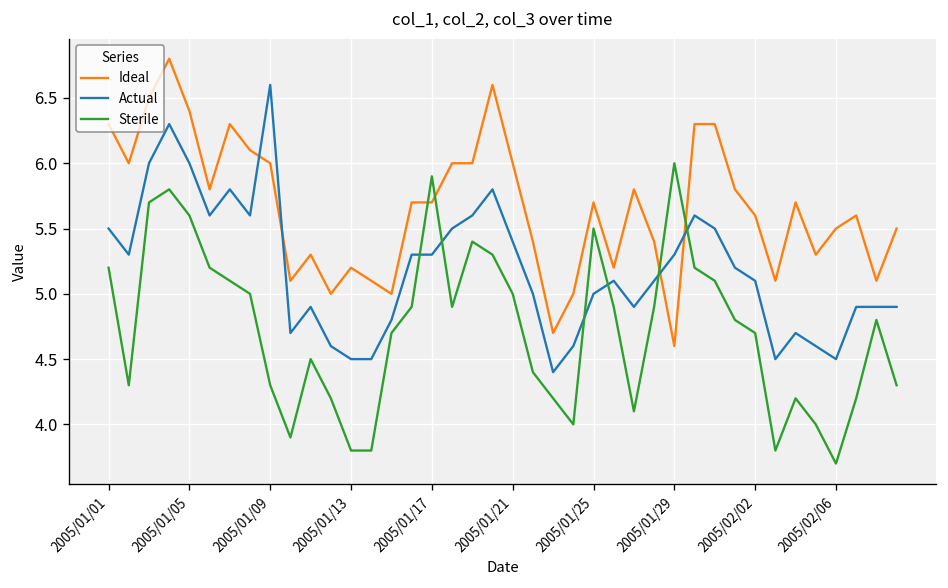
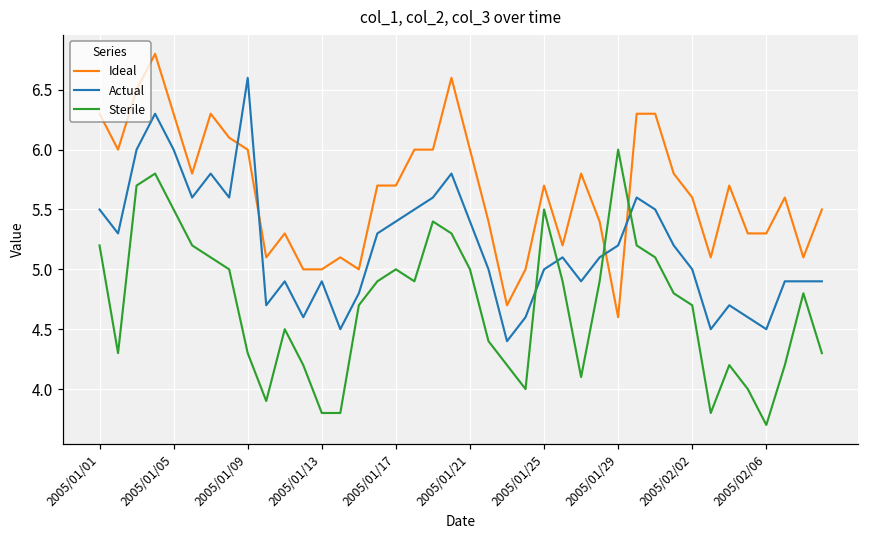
  {
    "Ideal": {
      "2005/01/01": 6.3,
-     "2005/01/05": 6.4,
+     "2005/01/05": 6.3,
      "2005/01/09": 6.0,
-     "2005/01/13": 5.2,
+     "2005/01/13": 5.0,
      "2005/01/17": 5.7,
      "2005/01/21": 6.0,
      "2005/01/25": 5.7,
      "2005/01/29": 4.6,
      "2005/02/02": 5.6,
-     "2005/02/06": 5.5
+     "2005/02/06": 5.3
    },
    "Actual": {
      "2005/01/01": 5.5,
      "2005/01/05": 6.0,
      "2005/01/09": 6.6,
-     "2005/01/13": 4.5,
-     "2005/01/17": 5.3,
+     "2005/01/13": 4.9,
+     "2005/01/17": 5.4,
      "2005/01/21": 5.4,
      "2005/01/25": 5.0,
-     "2005/01/29": 5.3,
-     "2005/02/02": 5.1,
+     "2005/01/29": 5.2,
+     "2005/02/02": 5.0,
      "2005/02/06": 4.5
    },
    "Sterile": {
      "2005/01/01": 5.2,
-     "2005/01/05": 5.6,
+     "2005/01/05": 5.5,
      "2005/01/09": 4.3,
      "2005/01/13": 3.8,
-     "2005/01/17": 5.9,
+     "2005/01/17": 5.0,
      "2005/01/21": 5.0,
      "2005/01/25": 5.5,
      "2005/01/29": 6.0,
      "2005/02/02": 4.7,
      "2005/02/06": 3.7
    }
  }
